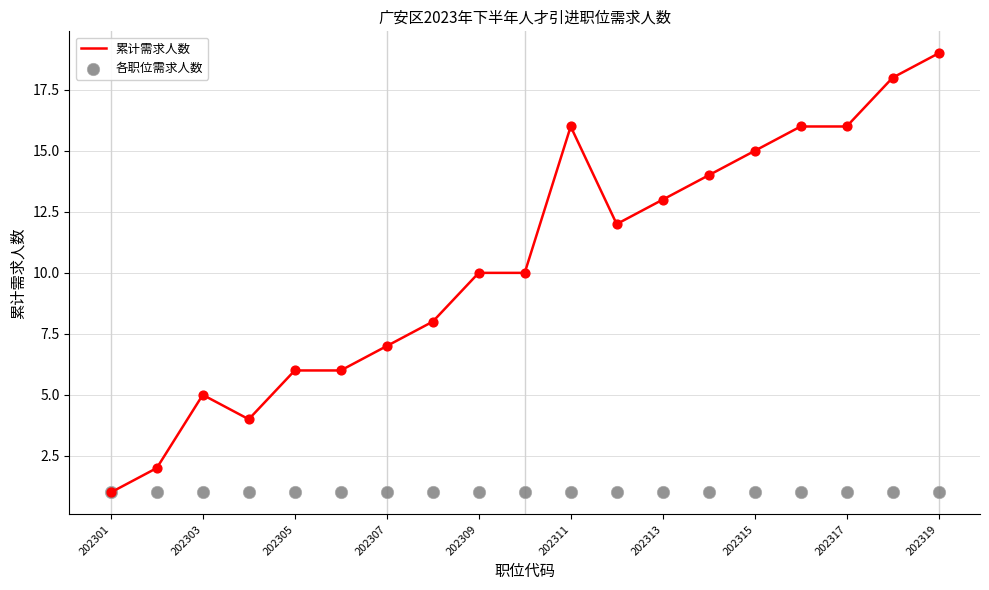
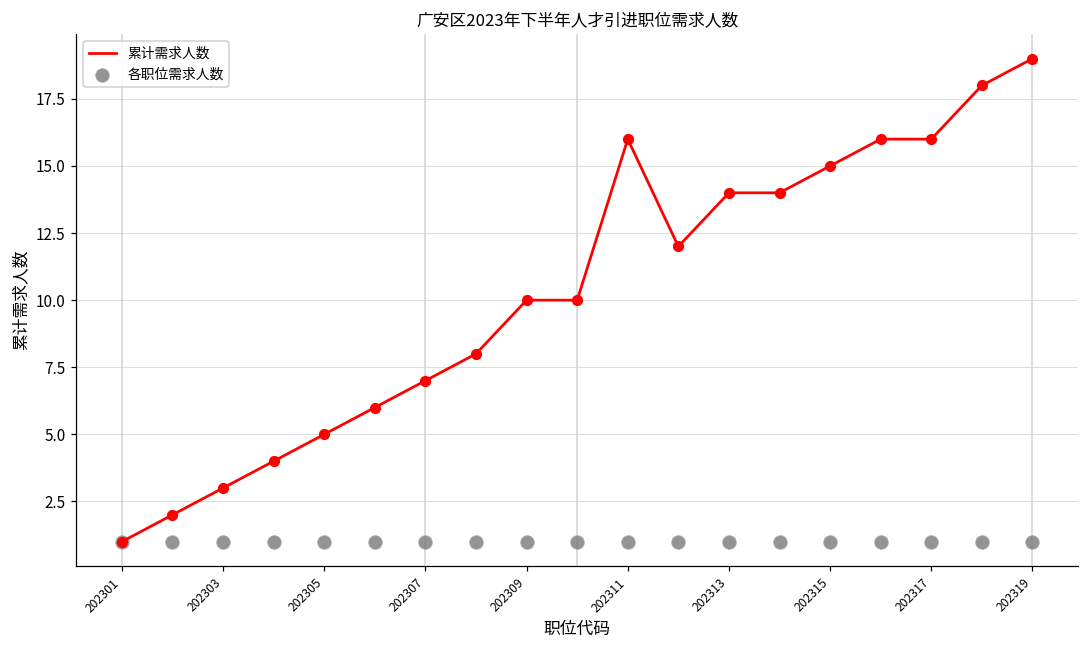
  {
    "累计需求人数": {
-     "202303": 5,
-     "202305": 6,
+     "202303": 3,
+     "202305": 5,
      "202307": 7,
      "202309": 10,
      "202311": 16,
-     "202313": 13,
+     "202313": 14,
      "202315": 15,
      "202317": 16,
      "202319": 19
    }
  }
